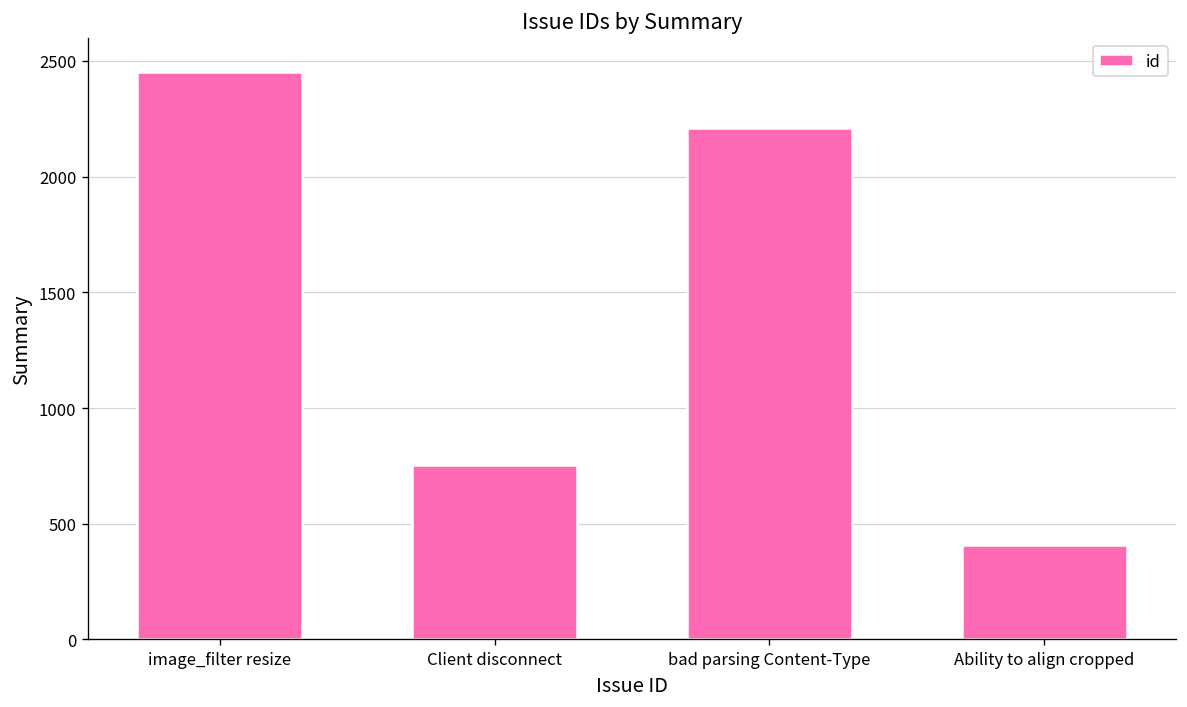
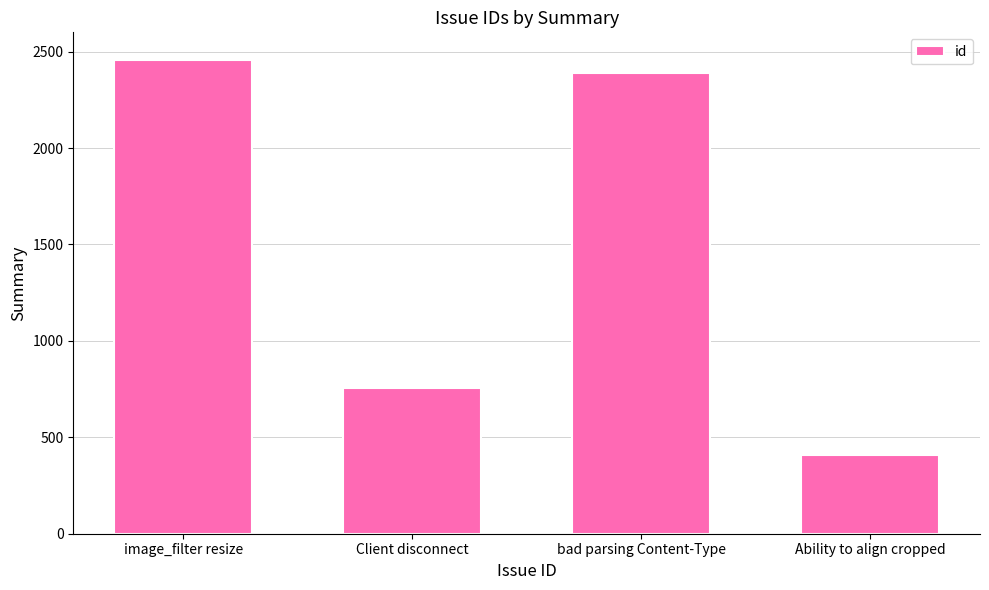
  {
    "image_filter resize": 2450,
    "Client disconnect": 760,
-   "bad parsing Content-Type": 2210,
+   "bad parsing Content-Type": 2390,
    "Ability to align cropped": 410
  }
